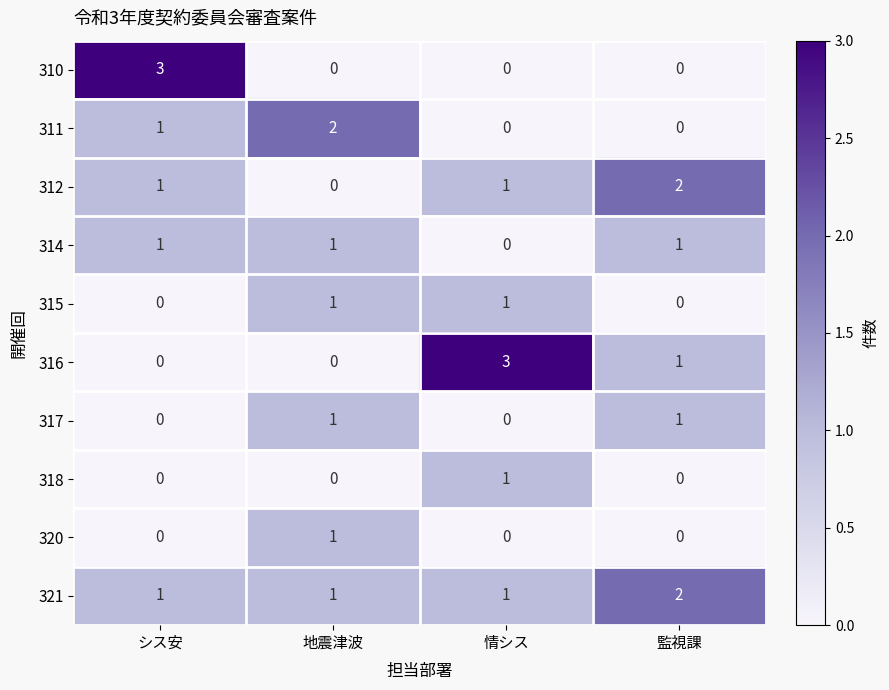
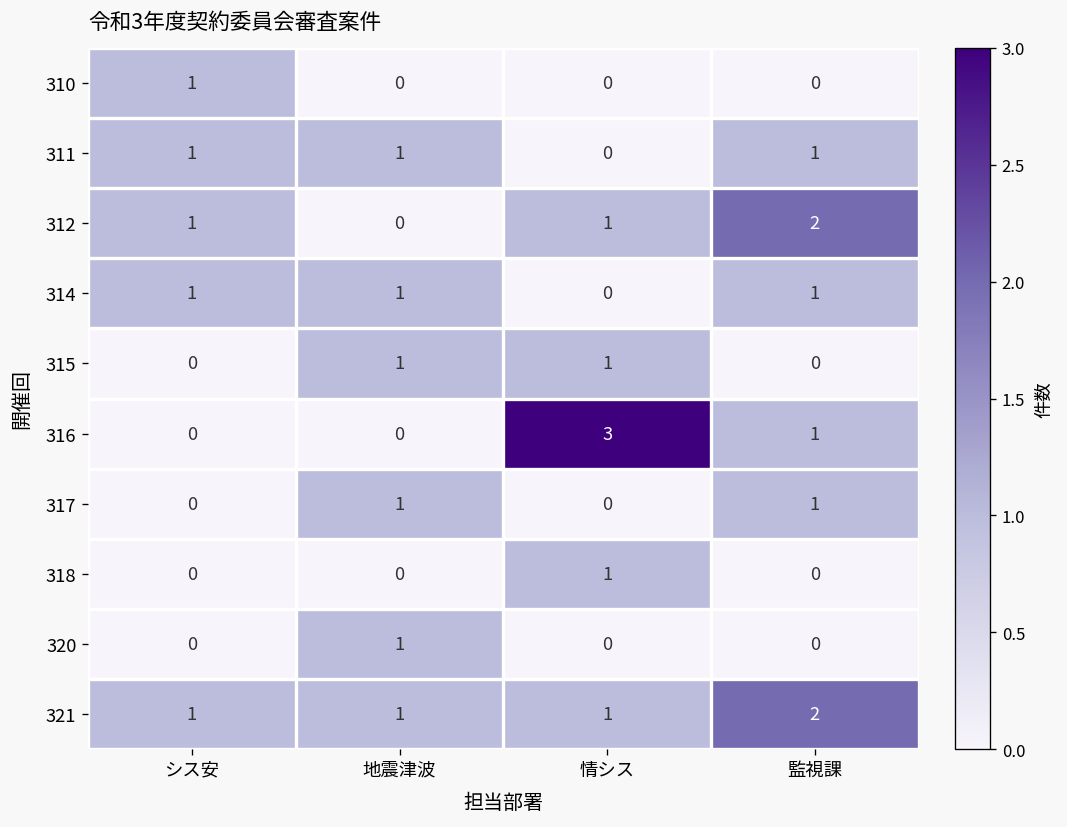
  {
    "310": {
-     "シス安": 3,
+     "シス安": 1,
      "地震津波": 0,
      "情シス": 0,
      "監視課": 0
    },
    "311": {
      "シス安": 1,
-     "地震津波": 2,
+     "地震津波": 1,
      "情シス": 0,
-     "監視課": 0
+     "監視課": 1
    },
    "312": {
      "シス安": 1,
      "地震津波": 0,
      "情シス": 1,
      "監視課": 2
    },
    "314": {
      "シス安": 1,
      "地震津波": 1,
      "情シス": 0,
      "監視課": 1
    },
    "315": {
      "シス安": 0,
      "地震津波": 1,
      "情シス": 1,
      "監視課": 0
    },
    "316": {
      "シス安": 0,
      "地震津波": 0,
      "情シス": 3,
      "監視課": 1
    },
    "317": {
      "シス安": 0,
      "地震津波": 1,
      "情シス": 0,
      "監視課": 1
    },
    "318": {
      "シス安": 0,
      "地震津波": 0,
      "情シス": 1,
      "監視課": 0
    },
    "320": {
      "シス安": 0,
      "地震津波": 1,
      "情シス": 0,
      "監視課": 0
    },
    "321": {
      "シス安": 1,
      "地震津波": 1,
      "情シス": 1,
      "監視課": 2
    }
  }
